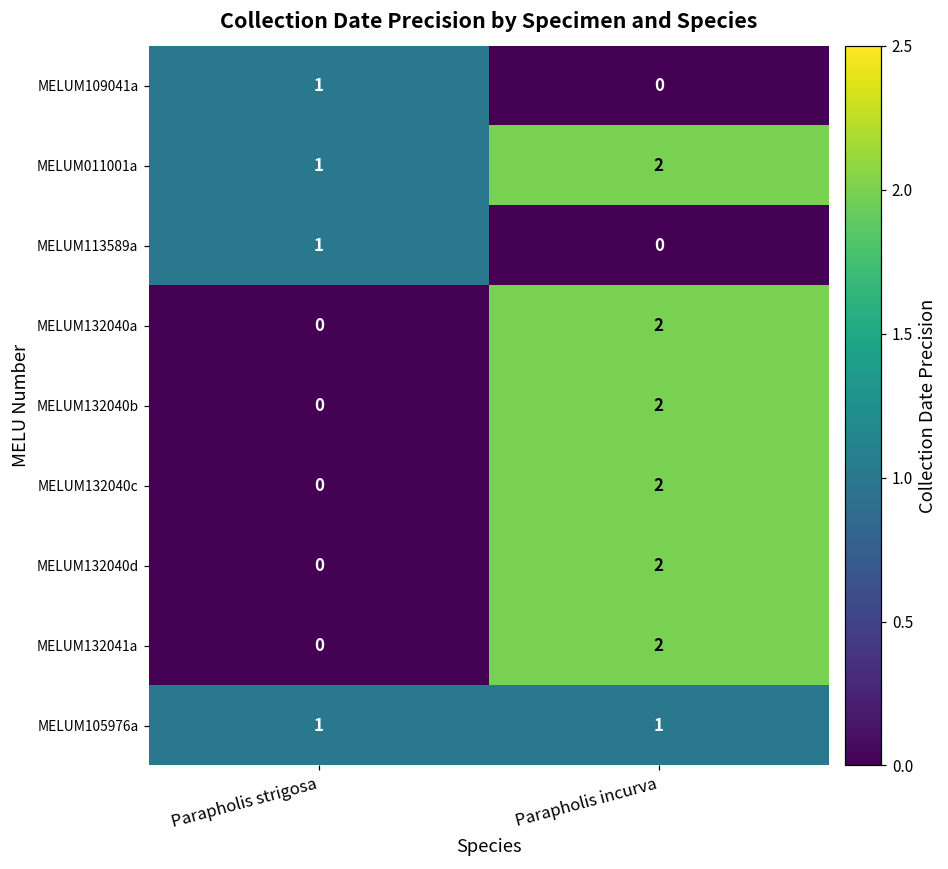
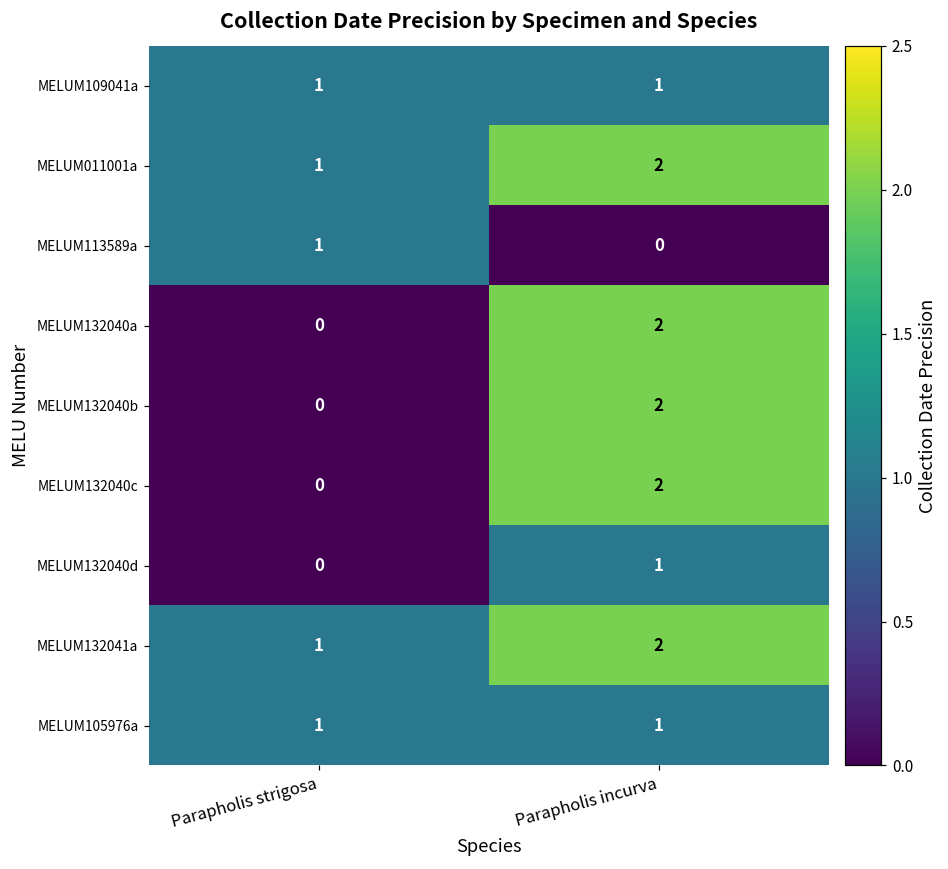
  {
    "MELUM109041a": {
      "Parapholis strigosa": 1,
-     "Parapholis incurva": 0
+     "Parapholis incurva": 1
    },
    "MELUM011001a": {
      "Parapholis strigosa": 1,
      "Parapholis incurva": 2
    },
    "MELUM113589a": {
      "Parapholis strigosa": 1,
      "Parapholis incurva": 0
    },
    "MELUM132040a": {
      "Parapholis strigosa": 0,
      "Parapholis incurva": 2
    },
    "MELUM132040b": {
      "Parapholis strigosa": 0,
      "Parapholis incurva": 2
    },
    "MELUM132040c": {
      "Parapholis strigosa": 0,
      "Parapholis incurva": 2
    },
    "MELUM132040d": {
      "Parapholis strigosa": 0,
-     "Parapholis incurva": 2
+     "Parapholis incurva": 1
    },
    "MELUM132041a": {
-     "Parapholis strigosa": 0,
+     "Parapholis strigosa": 1,
      "Parapholis incurva": 2
    },
    "MELUM105976a": {
      "Parapholis strigosa": 1,
      "Parapholis incurva": 1
    }
  }
